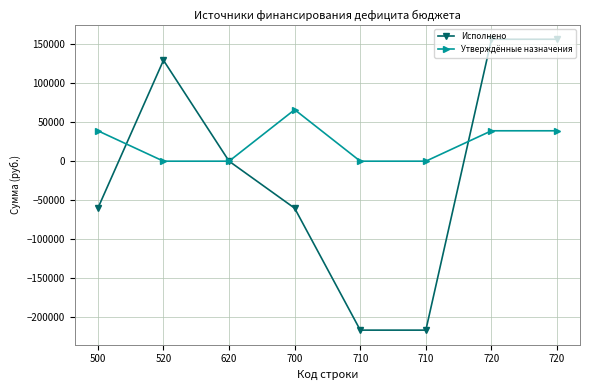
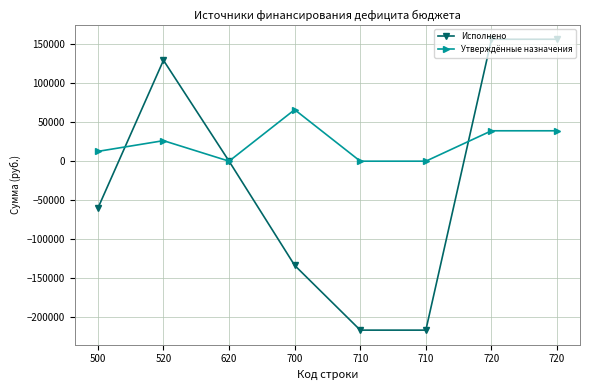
  {
    "Исполнено": {
      "500": -60000,
      "520": 130000,
-     "700": -60000
+     "700": -130000
    },
    "Утверждённые назначения": {
-     "500": 40000,
-     "520": 0,
+     "500": 10000,
+     "520": 30000,
      "700": 70000
    }
  }
